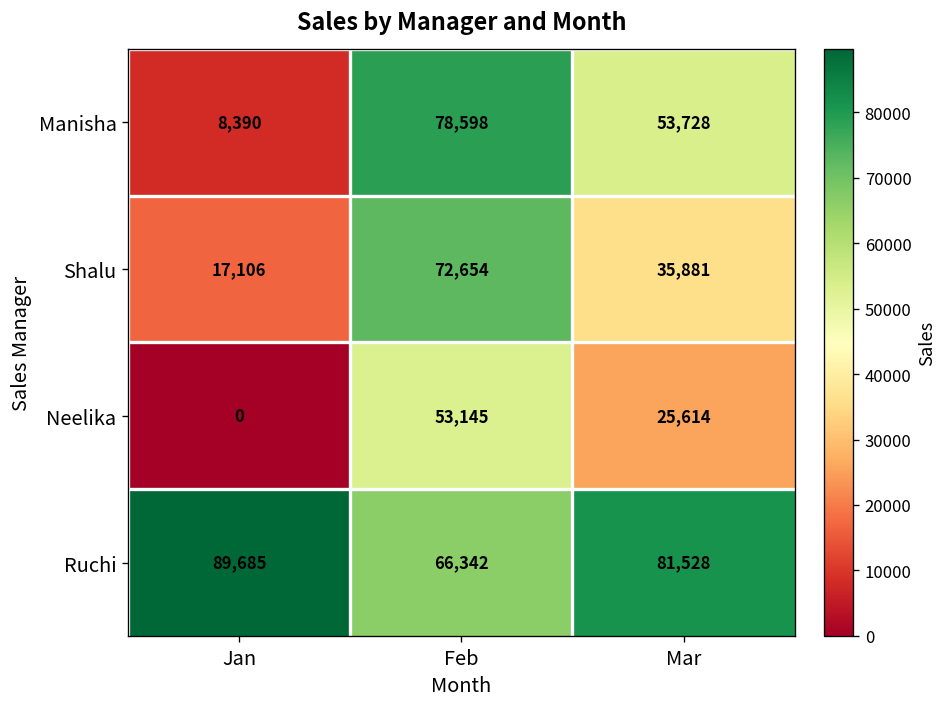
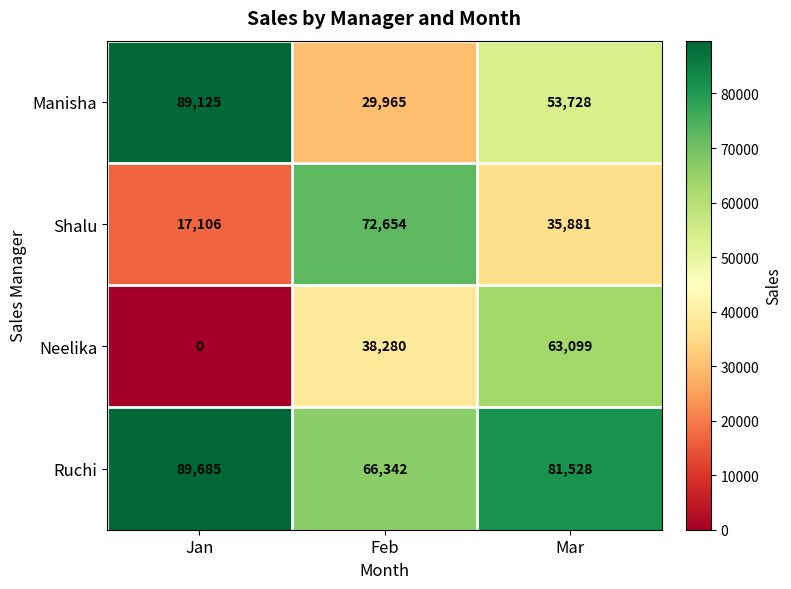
  {
    "Manisha": {
-     "Jan": "8,390",
-     "Feb": "78,598",
+     "Jan": "89,125",
+     "Feb": "29,965",
      "Mar": "53,728"
    },
    "Shalu": {
      "Jan": "17,106",
      "Feb": "72,654",
      "Mar": "35,881"
    },
    "Neelika": {
      "Jan": "0",
-     "Feb": "53,145",
-     "Mar": "25,614"
+     "Feb": "38,280",
+     "Mar": "63,099"
    },
    "Ruchi": {
      "Jan": "89,685",
      "Feb": "66,342",
      "Mar": "81,528"
    }
  }
